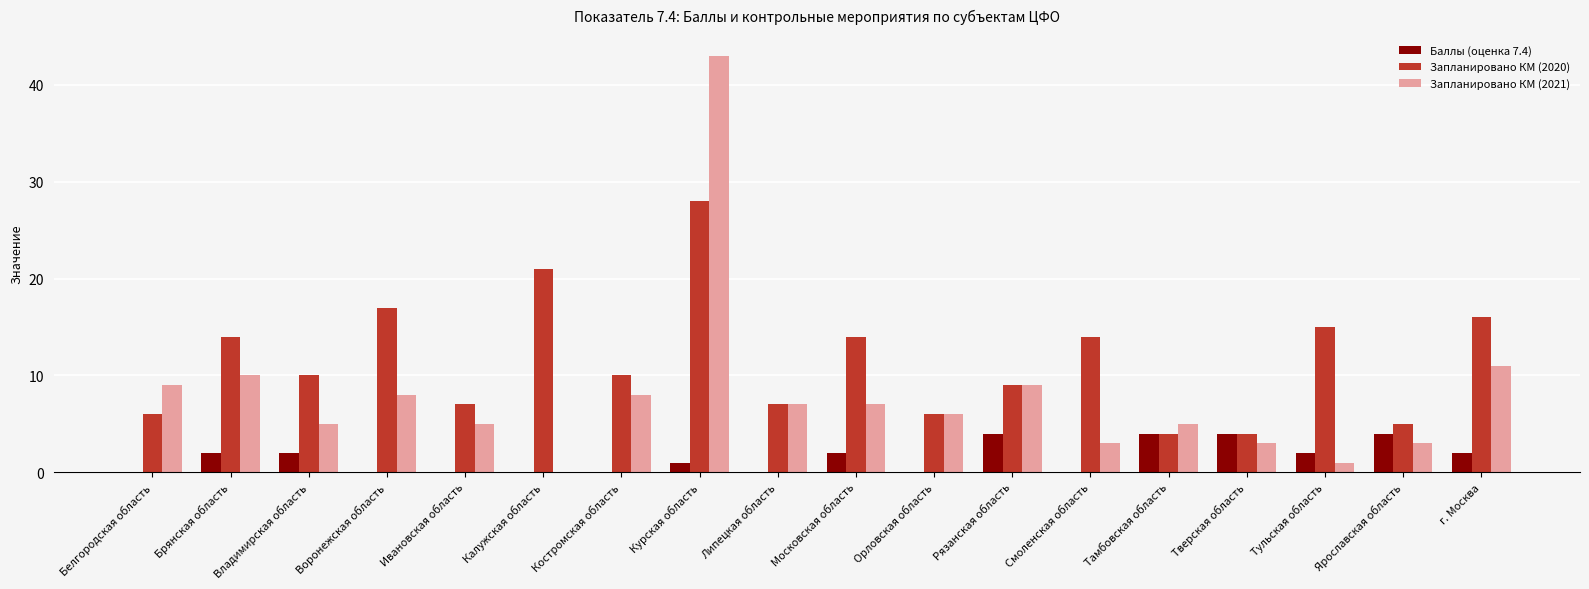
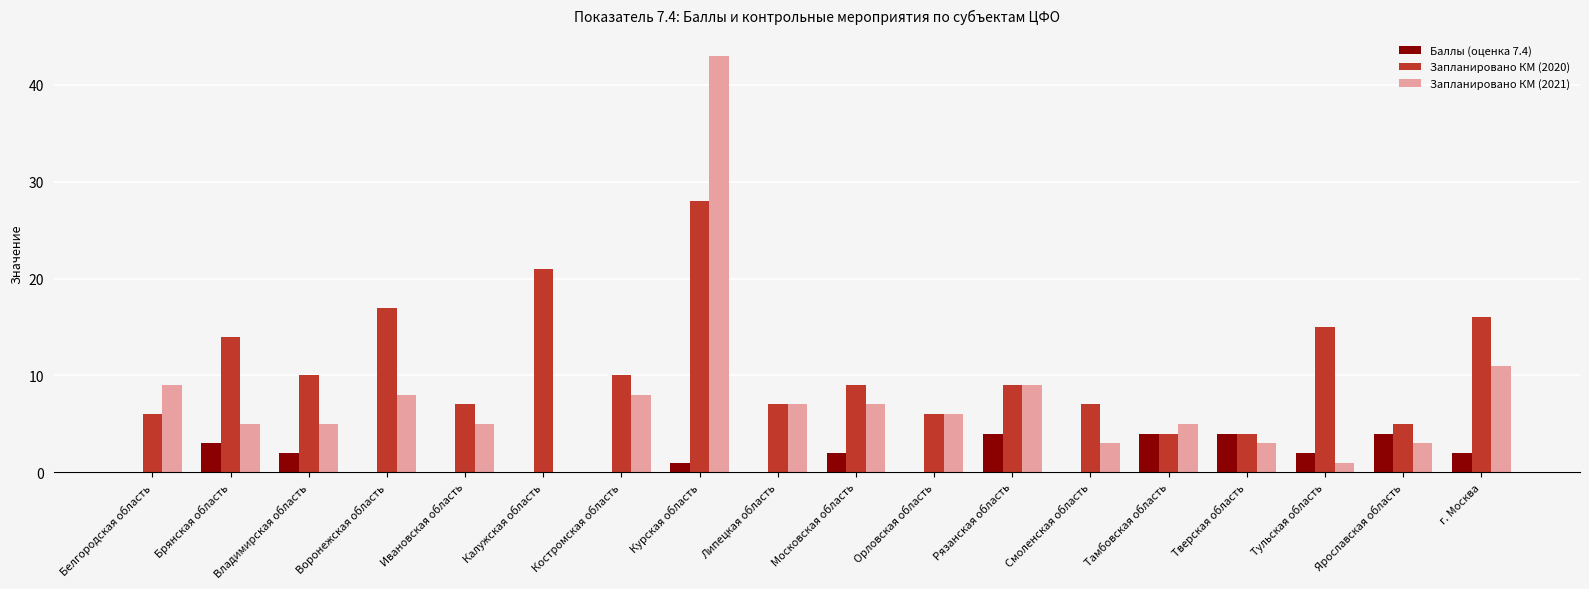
  {
    "Баллы (оценка 7.4)": {
      "Белгородская область": 0,
-     "Брянская область": 2,
+     "Брянская область": 3,
      "Владимирская область": 2,
      "Воронежская область": 0,
      "Ивановская область": 0,
      "Калужская область": 0,
      "Костромская область": 0,
      "Курская область": 1,
      "Липецкая область": 0,
      "Московская область": 2,
      "Орловская область": 0,
      "Рязанская область": 4,
      "Смоленская область": 0,
      "Тамбовская область": 4,
      "Тверская область": 4,
      "Тульская область": 2,
      "Ярославская область": 4,
      "г. Москва": 2
    },
    "Запланировано КМ (2020)": {
      "Белгородская область": 6,
      "Брянская область": 14,
      "Владимирская область": 10,
      "Воронежская область": 17,
      "Ивановская область": 7,
      "Калужская область": 21,
      "Костромская область": 10,
      "Курская область": 28,
      "Липецкая область": 7,
-     "Московская область": 14,
+     "Московская область": 9,
      "Орловская область": 6,
      "Рязанская область": 9,
-     "Смоленская область": 14,
+     "Смоленская область": 7,
      "Тамбовская область": 4,
      "Тверская область": 4,
      "Тульская область": 15,
      "Ярославская область": 5,
      "г. Москва": 16
    },
    "Запланировано КМ (2021)": {
      "Белгородская область": 9,
-     "Брянская область": 10,
+     "Брянская область": 5,
      "Владимирская область": 5,
      "Воронежская область": 8,
      "Ивановская область": 5,
      "Калужская область": 0,
      "Костромская область": 8,
      "Курская область": 43,
      "Липецкая область": 7,
      "Московская область": 7,
      "Орловская область": 6,
      "Рязанская область": 9,
      "Смоленская область": 3,
      "Тамбовская область": 5,
      "Тверская область": 3,
      "Тульская область": 1,
      "Ярославская область": 3,
      "г. Москва": 11
    }
  }
